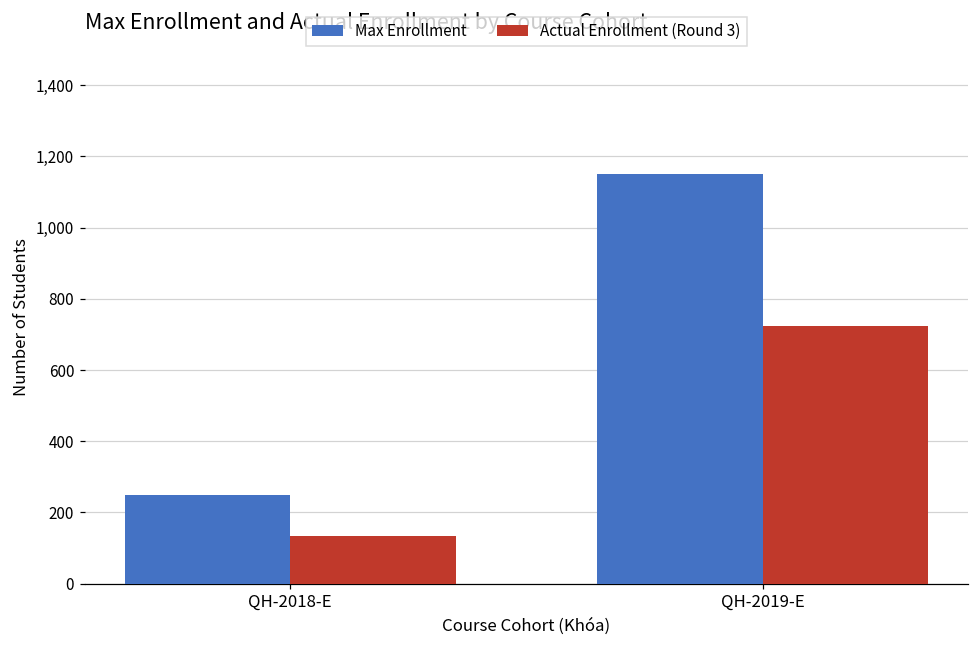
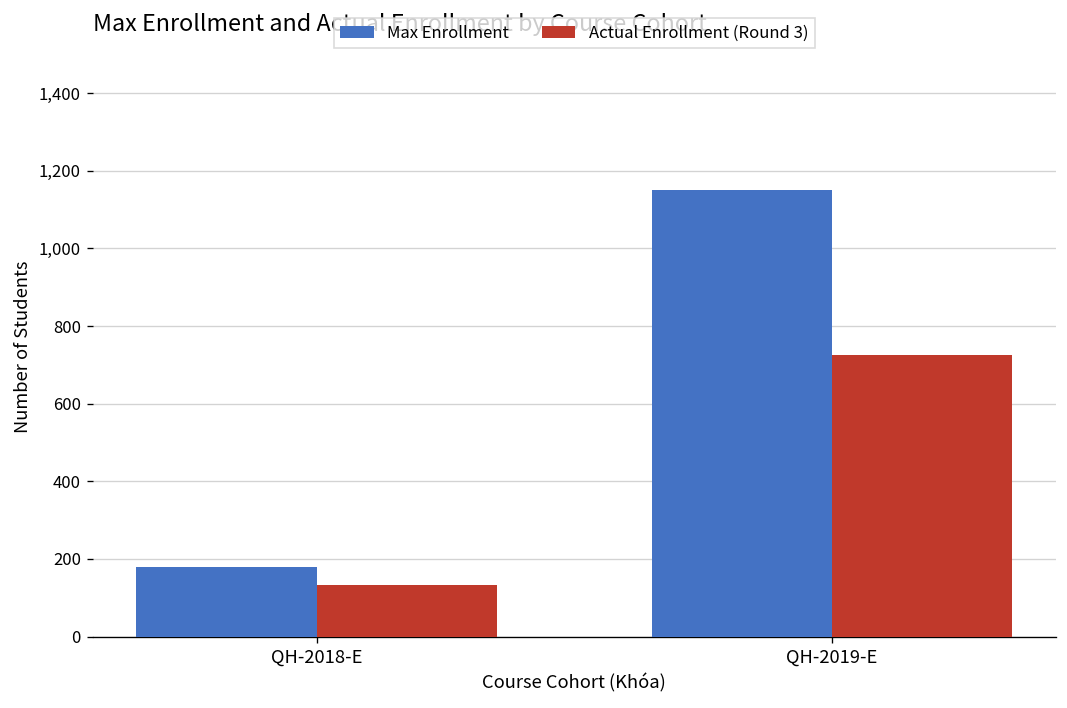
  {
    "Max Enrollment": {
-     "QH-2018-E": "250",
+     "QH-2018-E": "180",
      "QH-2019-E": "1,150"
    },
    "Actual Enrollment (Round 3)": {
      "QH-2018-E": "130",
      "QH-2019-E": "730"
    }
  }
